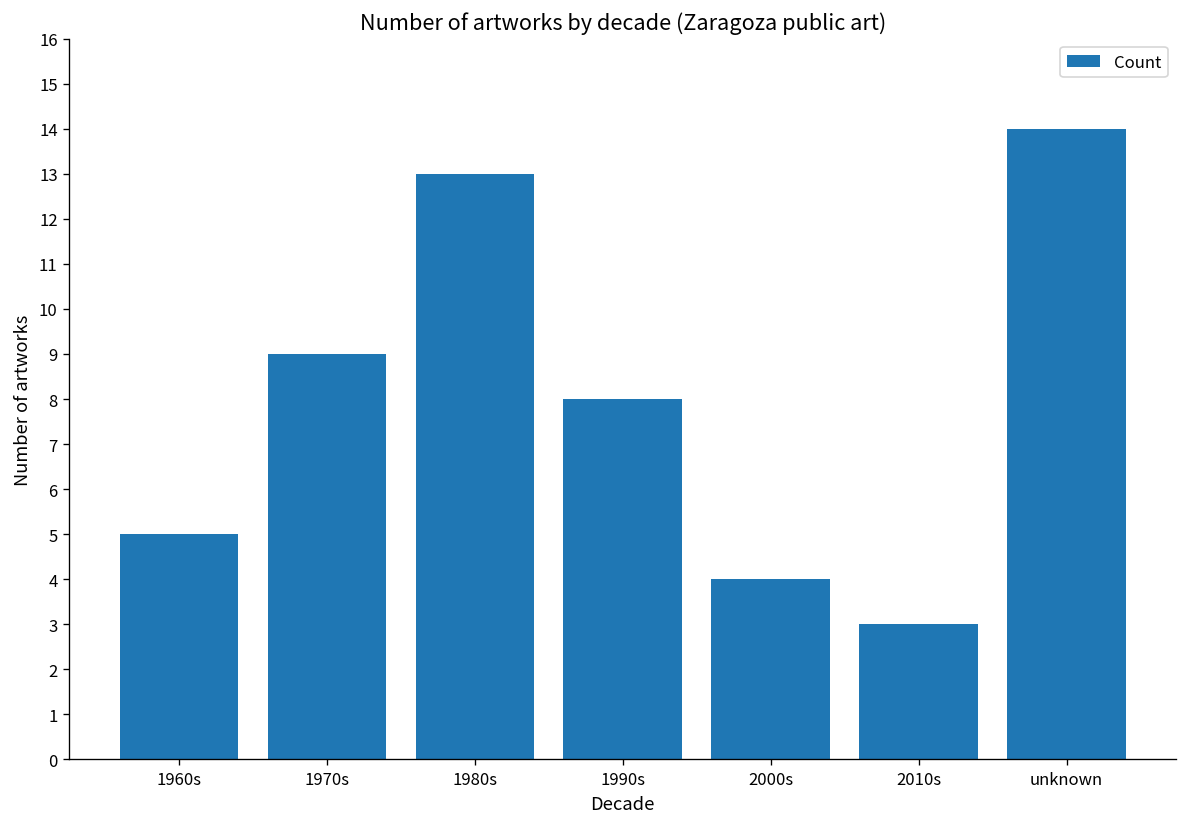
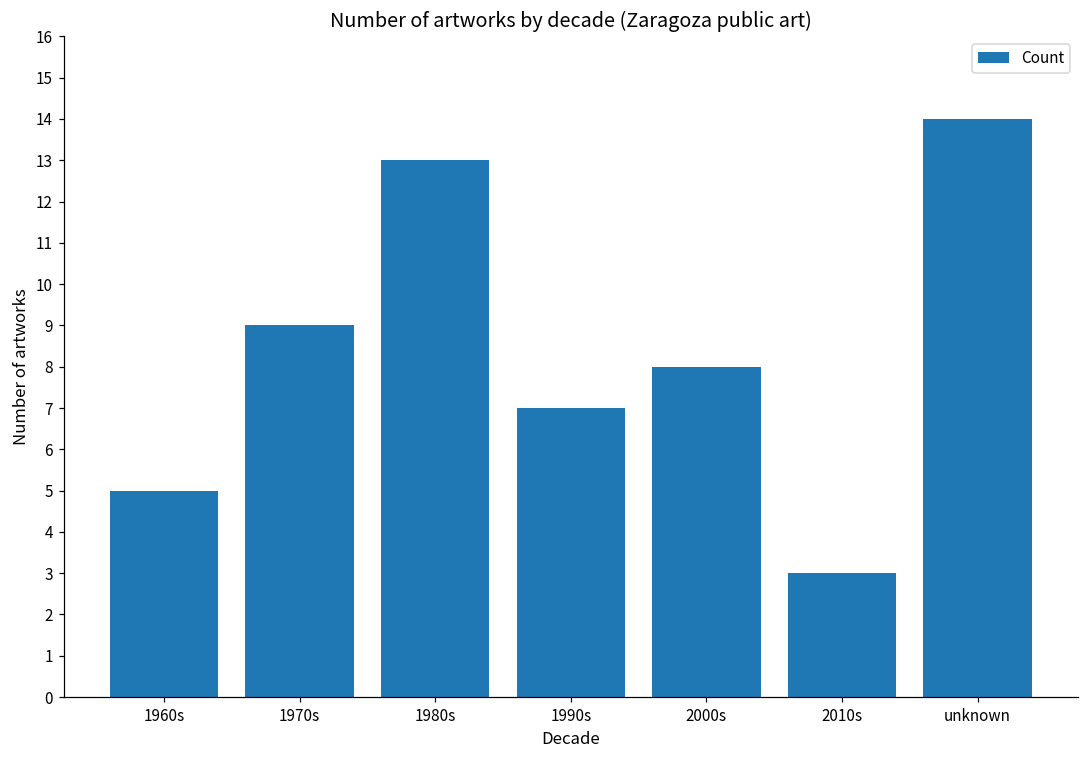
  {
    "1960s": 5,
    "1970s": 9,
    "1980s": 13,
-   "1990s": 8,
-   "2000s": 4,
+   "1990s": 7,
+   "2000s": 8,
    "2010s": 3,
    "unknown": 14
  }
